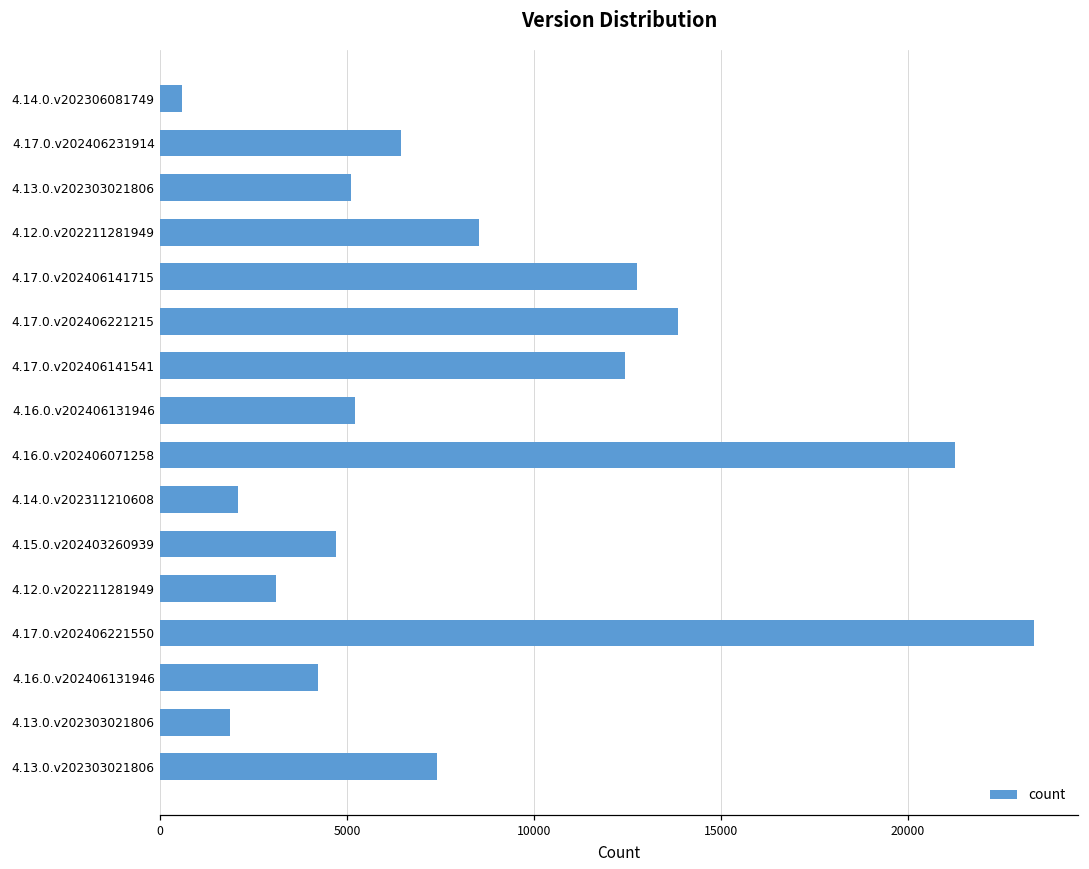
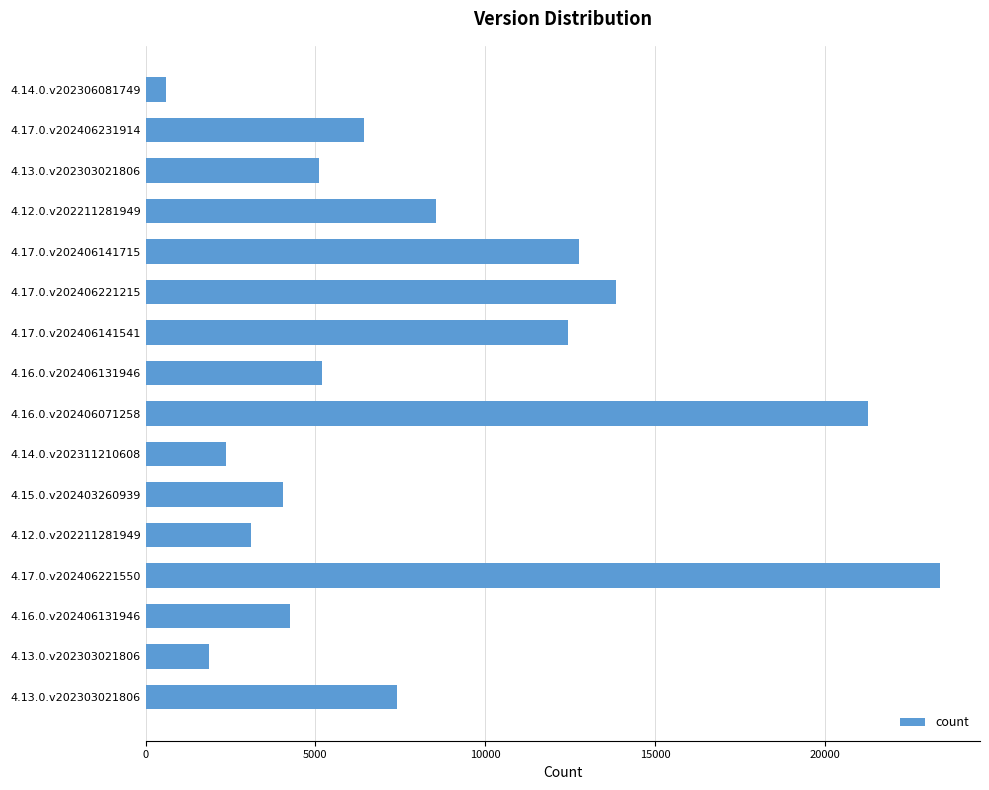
  {
    "4.14.0.v202306081749": 600,
    "4.17.0.v202406231914": 6400,
    "4.17.0.v202406141715": 12800,
    "4.17.0.v202406221215": 13900,
    "4.17.0.v202406141541": 12400,
    "4.16.0.v202406071258": 21300,
-   "4.14.0.v202311210608": 2100,
-   "4.15.0.v202403260939": 4700,
+   "4.14.0.v202311210608": 2400,
+   "4.15.0.v202403260939": 4000,
    "4.17.0.v202406221550": 23400
  }
